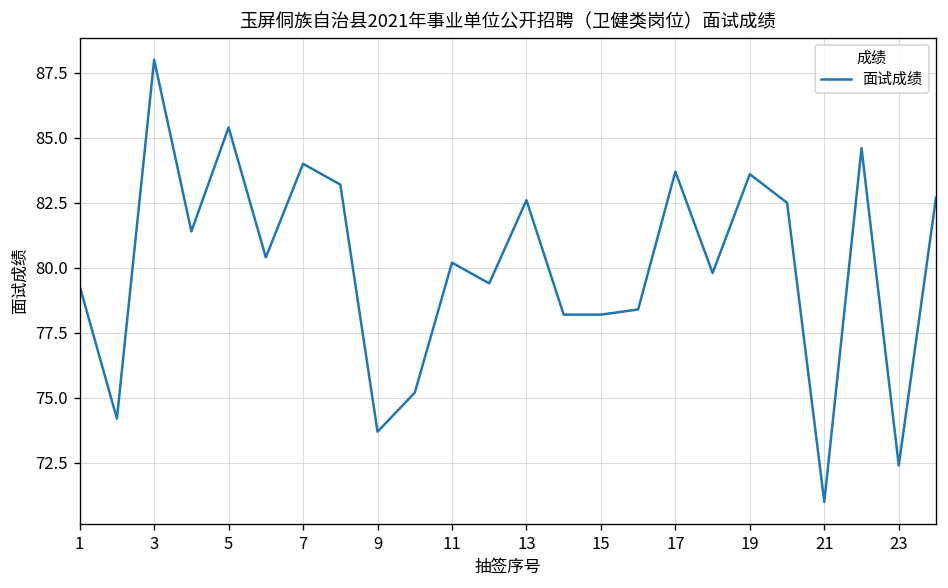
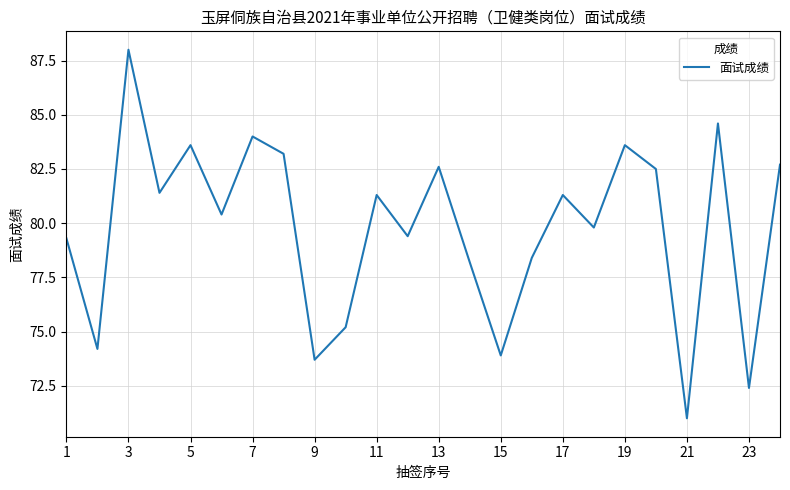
  {
    "1": 79.3,
    "3": 88.0,
-   "5": 85.4,
+   "5": 83.6,
    "7": 84.0,
    "9": 73.7,
-   "11": 80.2,
+   "11": 81.3,
    "13": 82.6,
-   "15": 78.2,
-   "17": 83.7,
+   "15": 73.9,
+   "17": 81.3,
    "19": 83.6,
    "21": 71.0,
    "23": 72.4
  }
